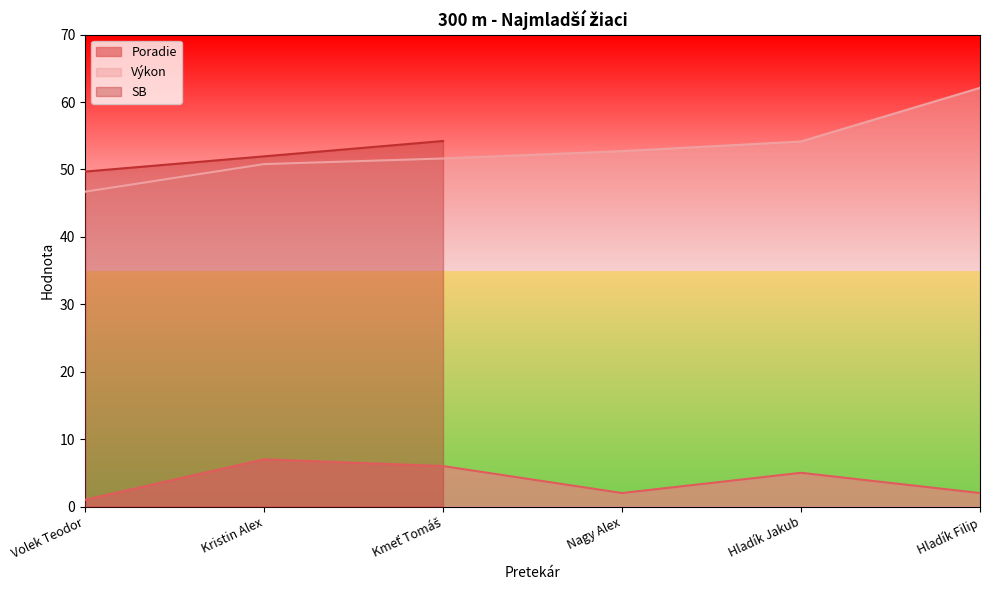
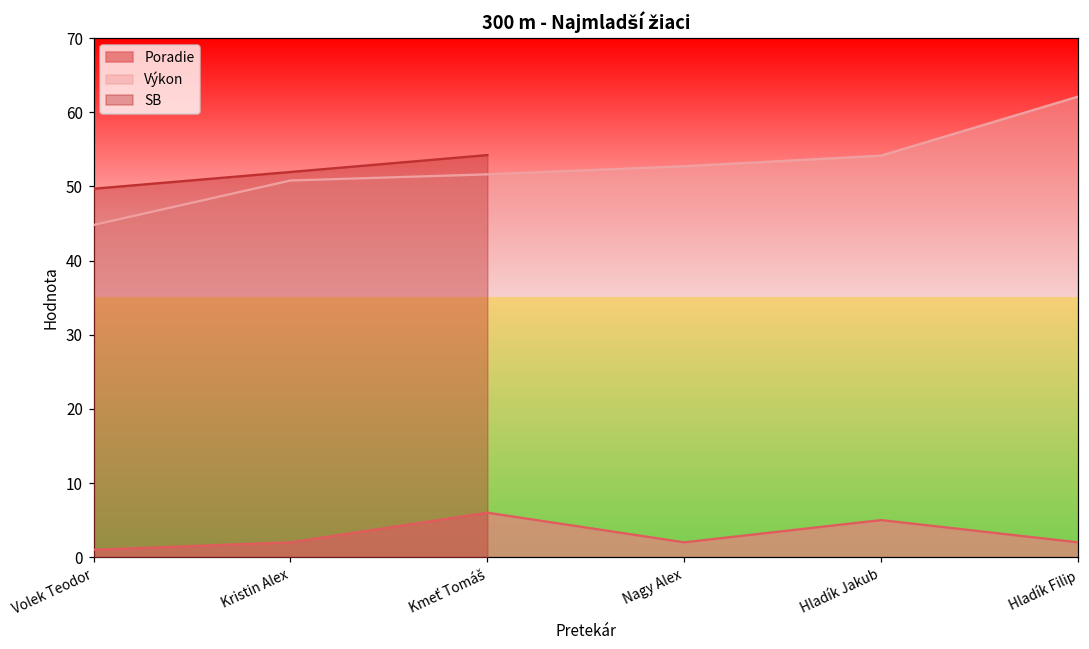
  {
    "Poradie": {
      "Volek Teodor": 1,
-     "Kristin Alex": 7,
+     "Kristin Alex": 2,
      "Kmeť Tomáš": 6,
      "Nagy Alex": 2,
      "Hladík Jakub": 5,
      "Hladík Filip": 2
    },
    "Výkon": {
-     "Volek Teodor": 47,
+     "Volek Teodor": 45,
      "Kristin Alex": 51,
      "Kmeť Tomáš": 52,
      "Nagy Alex": 53,
      "Hladík Jakub": 54,
      "Hladík Filip": 62
    },
    "SB": {
      "Volek Teodor": 50,
      "Kristin Alex": 52,
      "Kmeť Tomáš": 54
    }
  }
